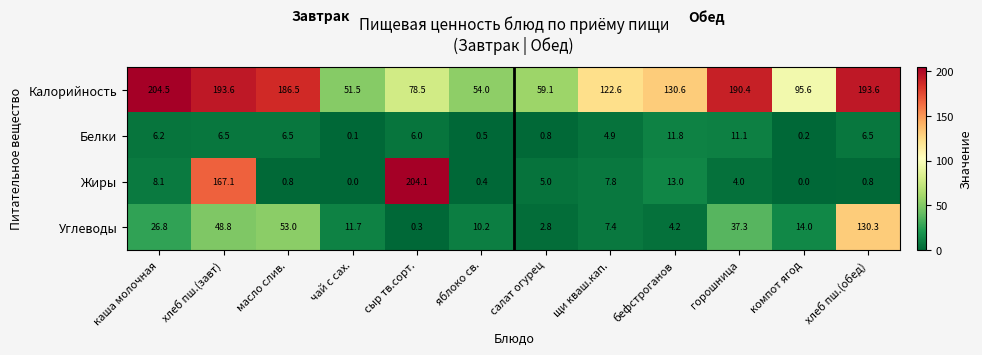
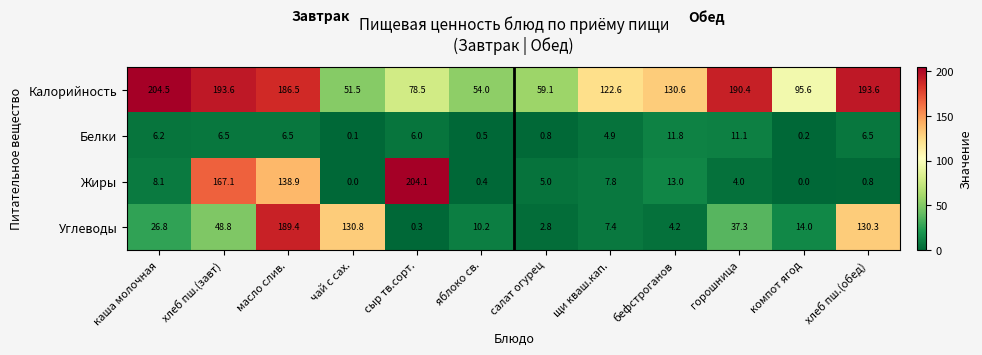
  {
    "Калорийность": {
      "каша молочная": 204.5,
      "хлеб пш.(завт)": 193.6,
      "масло слив.": 186.5,
      "чай с сах.": 51.5,
      "сыр тв.сорт.": 78.5,
      "яблоко св.": 54.0,
      "салат огурец": 59.1,
      "щи кваш.кап.": 122.6,
      "бефстроганов": 130.6,
      "горошница": 190.4,
      "компот ягод": 95.6,
      "хлеб пш.(обед)": 193.6
    },
    "Белки": {
      "каша молочная": 6.2,
      "хлеб пш.(завт)": 6.5,
      "масло слив.": 6.5,
      "чай с сах.": 0.1,
      "сыр тв.сорт.": 6.0,
      "яблоко св.": 0.5,
      "салат огурец": 0.8,
      "щи кваш.кап.": 4.9,
      "бефстроганов": 11.8,
      "горошница": 11.1,
      "компот ягод": 0.2,
      "хлеб пш.(обед)": 6.5
    },
    "Жиры": {
      "каша молочная": 8.1,
      "хлеб пш.(завт)": 167.1,
-     "масло слив.": 0.8,
+     "масло слив.": 138.9,
      "чай с сах.": 0.0,
      "сыр тв.сорт.": 204.1,
      "яблоко св.": 0.4,
      "салат огурец": 5.0,
      "щи кваш.кап.": 7.8,
      "бефстроганов": 13.0,
      "горошница": 4.0,
      "компот ягод": 0.0,
      "хлеб пш.(обед)": 0.8
    },
    "Углеводы": {
      "каша молочная": 26.8,
      "хлеб пш.(завт)": 48.8,
-     "масло слив.": 53.0,
-     "чай с сах.": 11.7,
+     "масло слив.": 189.4,
+     "чай с сах.": 130.8,
      "сыр тв.сорт.": 0.3,
      "яблоко св.": 10.2,
      "салат огурец": 2.8,
      "щи кваш.кап.": 7.4,
      "бефстроганов": 4.2,
      "горошница": 37.3,
      "компот ягод": 14.0,
      "хлеб пш.(обед)": 130.3
    }
  }
